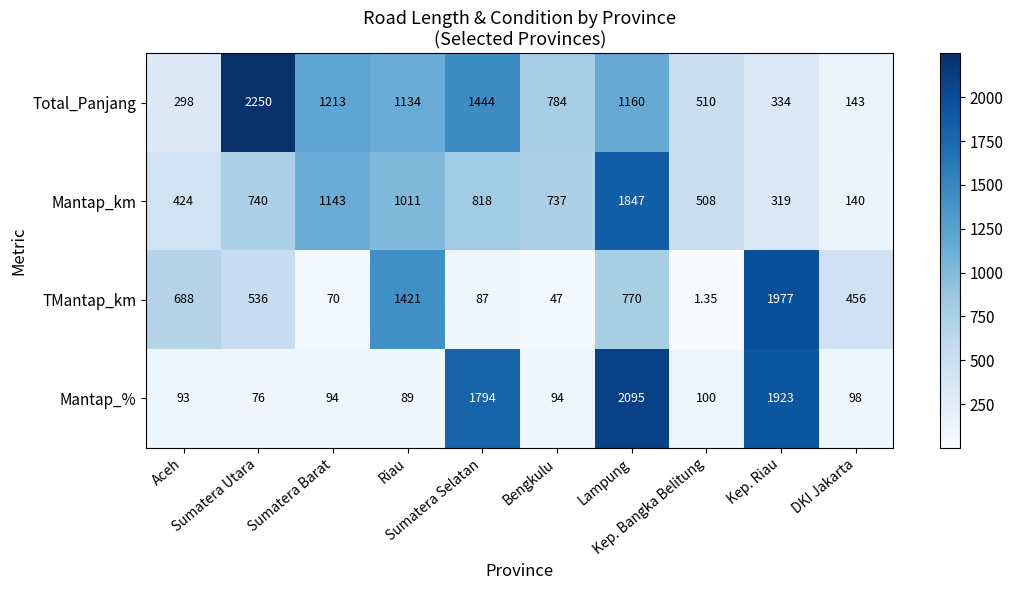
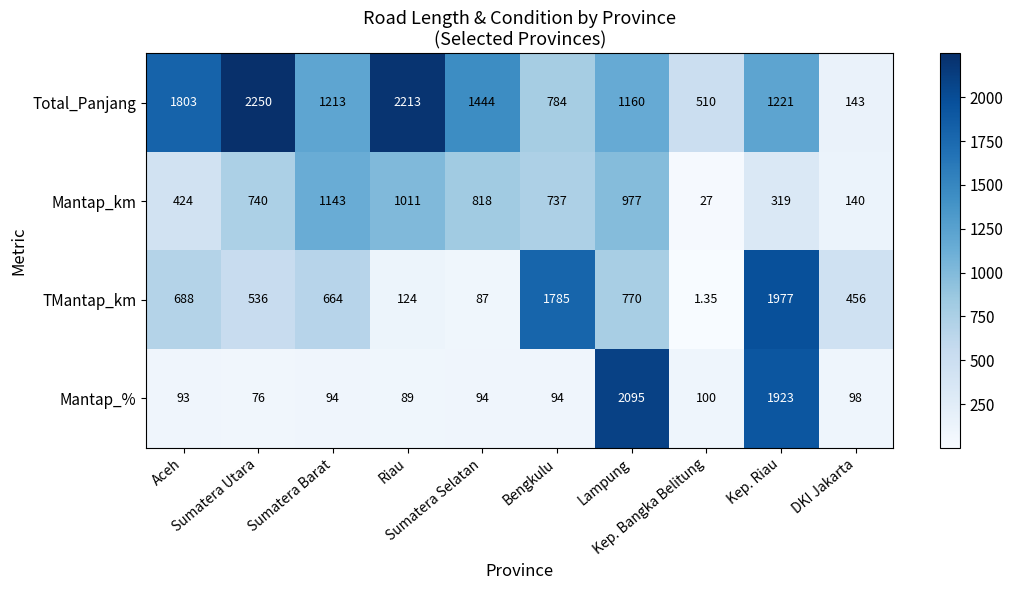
  {
    "Total_Panjang": {
-     "Aceh": 298,
+     "Aceh": 1803,
      "Sumatera Utara": 2250,
      "Sumatera Barat": 1213,
-     "Riau": 1134,
+     "Riau": 2213,
      "Sumatera Selatan": 1444,
      "Bengkulu": 784,
      "Lampung": 1160,
      "Kep. Bangka Belitung": 510,
-     "Kep. Riau": 334,
+     "Kep. Riau": 1221,
      "DKI Jakarta": 143
    },
    "Mantap_km": {
      "Aceh": 424,
      "Sumatera Utara": 740,
      "Sumatera Barat": 1143,
      "Riau": 1011,
      "Sumatera Selatan": 818,
      "Bengkulu": 737,
-     "Lampung": 1847,
-     "Kep. Bangka Belitung": 508,
+     "Lampung": 977,
+     "Kep. Bangka Belitung": 27,
      "Kep. Riau": 319,
      "DKI Jakarta": 140
    },
    "TMantap_km": {
      "Aceh": 688,
      "Sumatera Utara": 536,
-     "Sumatera Barat": 70,
-     "Riau": 1421,
+     "Sumatera Barat": 664,
+     "Riau": 124,
      "Sumatera Selatan": 87,
-     "Bengkulu": 47,
+     "Bengkulu": 1785,
      "Lampung": 770,
      "Kep. Bangka Belitung": 1.35,
      "Kep. Riau": 1977,
      "DKI Jakarta": 456
    },
    "Mantap_%": {
      "Aceh": 93,
      "Sumatera Utara": 76,
      "Sumatera Barat": 94,
      "Riau": 89,
-     "Sumatera Selatan": 1794,
+     "Sumatera Selatan": 94,
      "Bengkulu": 94,
      "Lampung": 2095,
      "Kep. Bangka Belitung": 100,
      "Kep. Riau": 1923,
      "DKI Jakarta": 98
    }
  }
